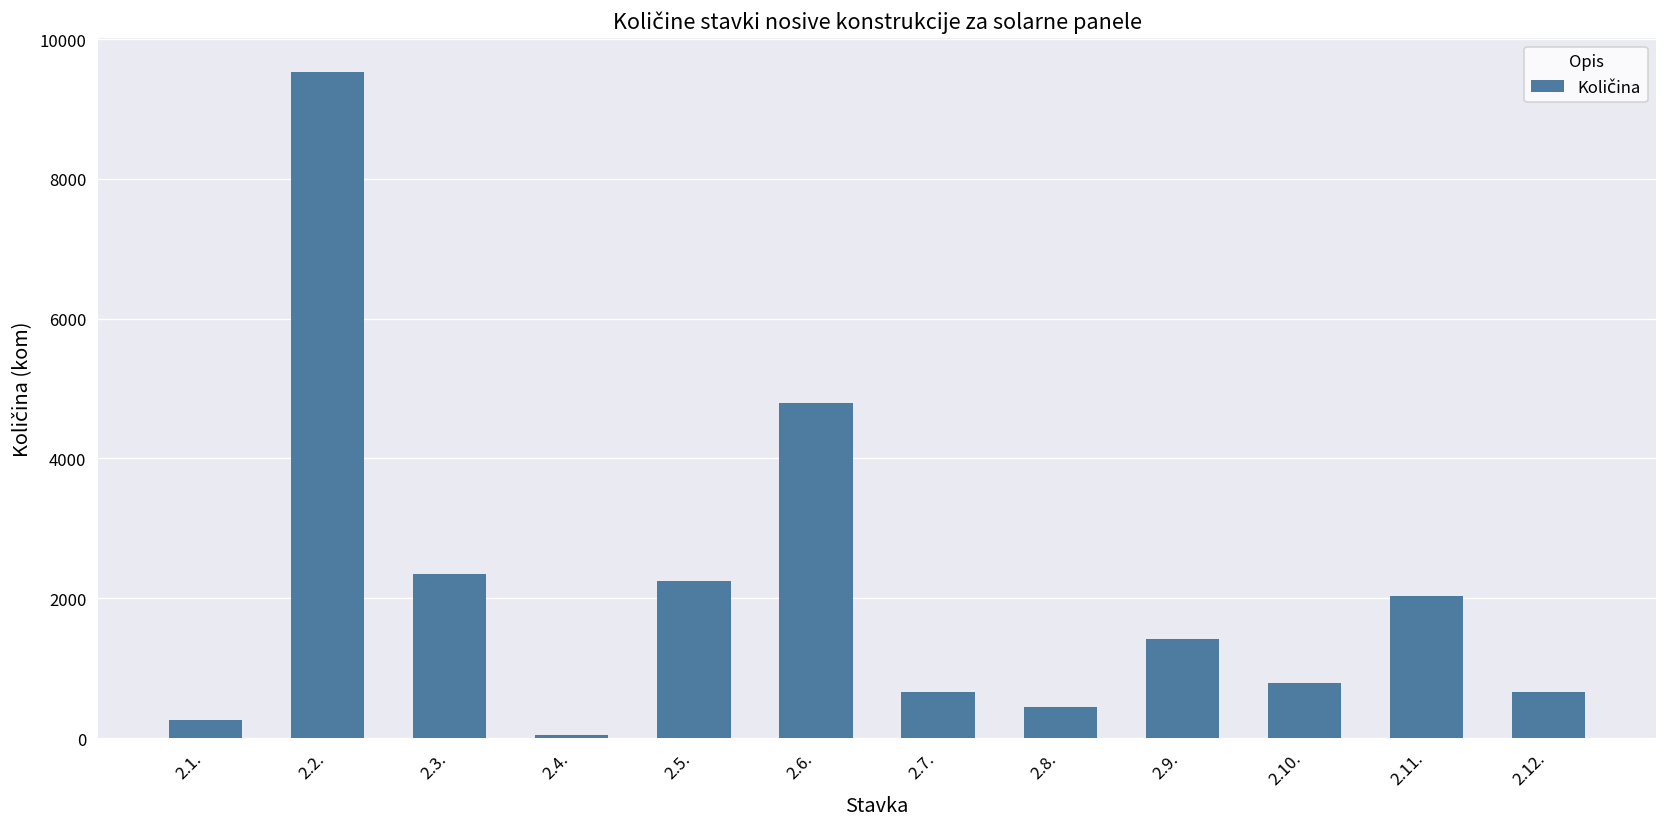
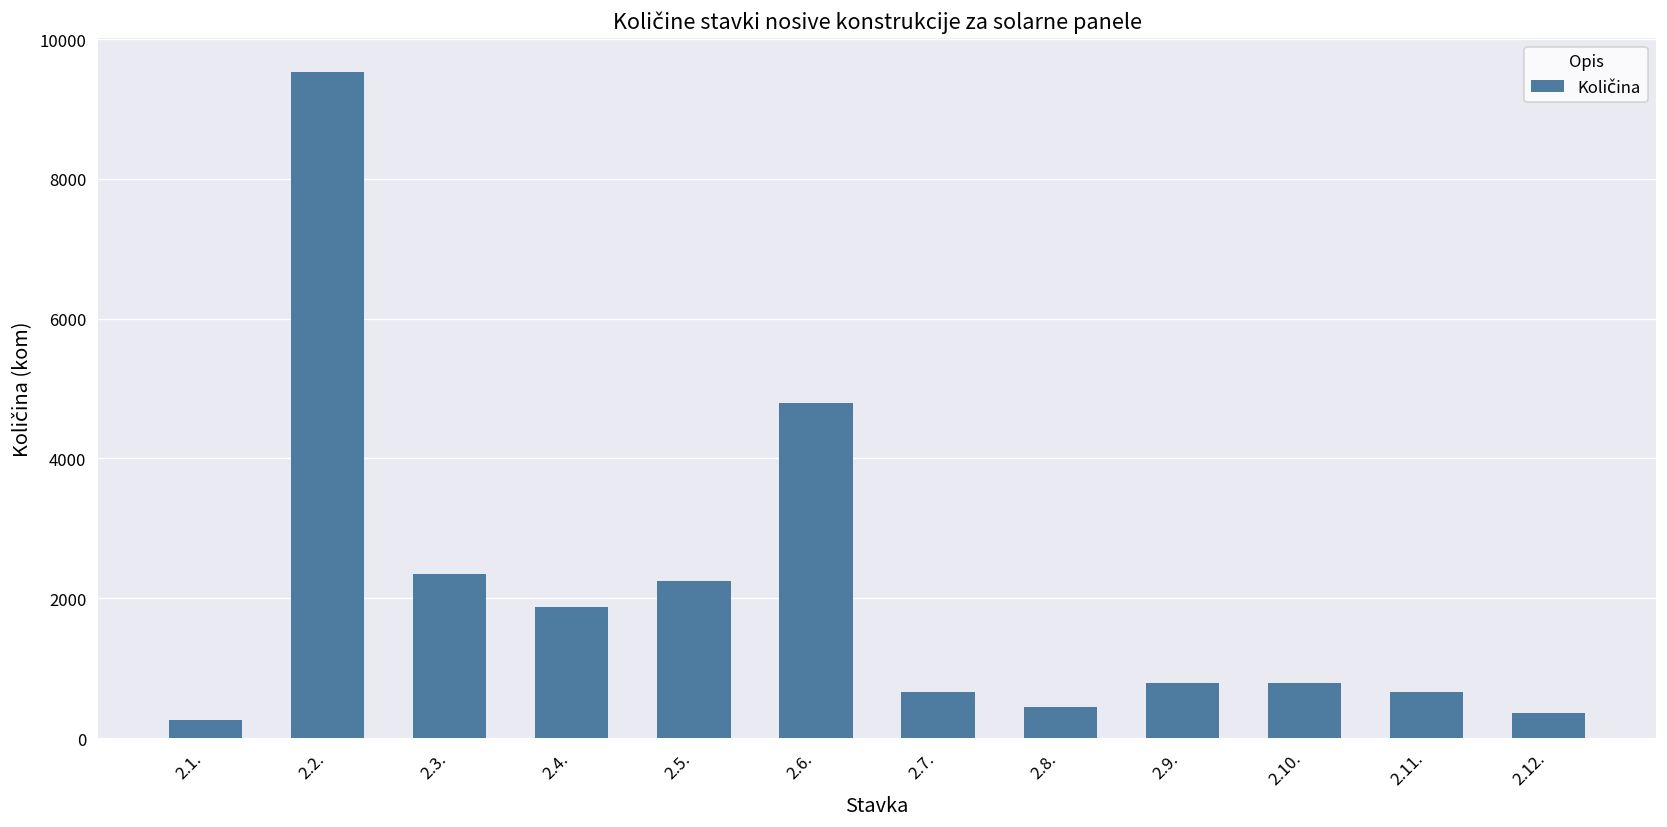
  {
    "2.1.": 300,
    "2.2.": 9500,
    "2.3.": 2300,
-   "2.4.": 0,
+   "2.4.": 1900,
    "2.5.": 2300,
    "2.6.": 4800,
    "2.7.": 700,
    "2.8.": 500,
-   "2.9.": 1400,
+   "2.9.": 800,
    "2.10.": 800,
-   "2.11.": 2000,
-   "2.12.": 700
+   "2.11.": 700,
+   "2.12.": 400
  }
